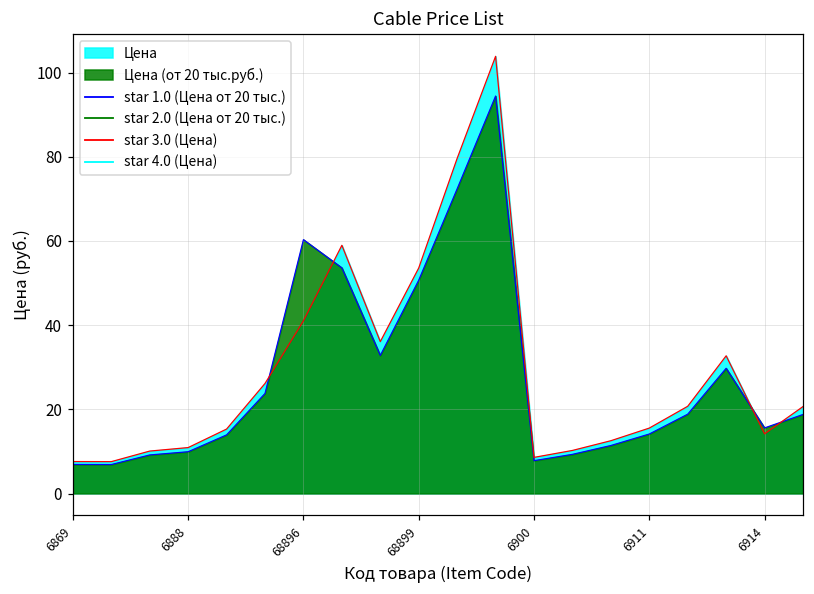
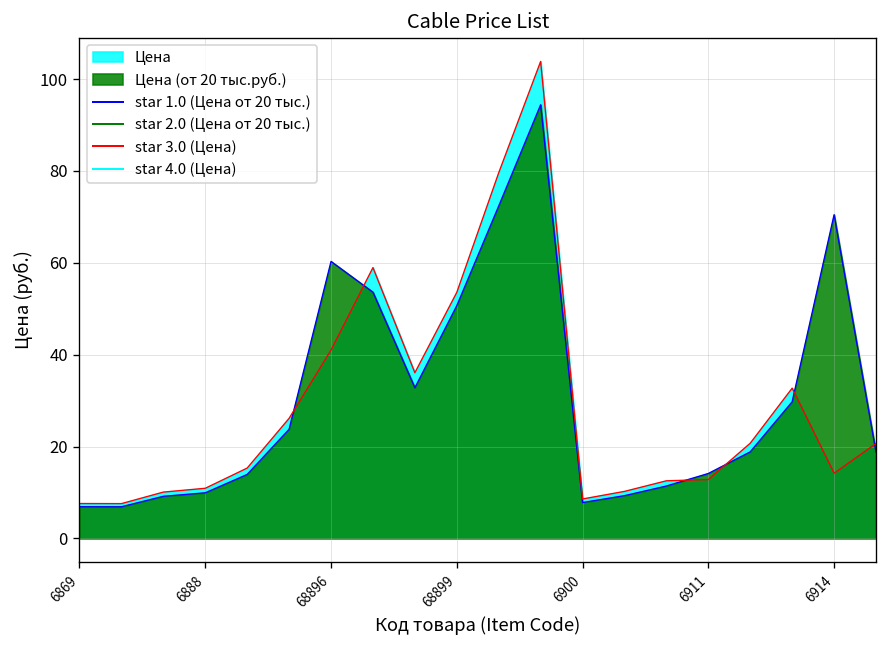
  {
    "Цена": {
      "6869": 8,
      "6888": 11,
      "68896": 41,
      "68899": 54,
      "6900": 9,
-     "6911": 16,
+     "6911": 13,
      "6914": 14
    },
    "Цена (от 20 тыс.руб.)": {
      "6869": 7,
      "6888": 10,
      "68896": 60,
      "68899": 51,
      "6900": 8,
      "6911": 14,
-     "6914": 16
+     "6914": 70
    }
  }
